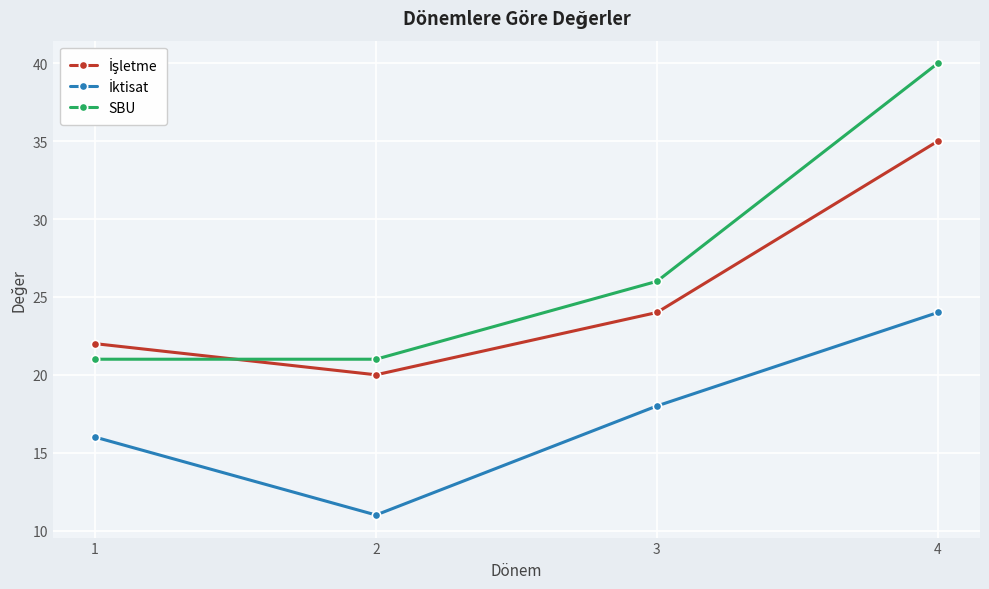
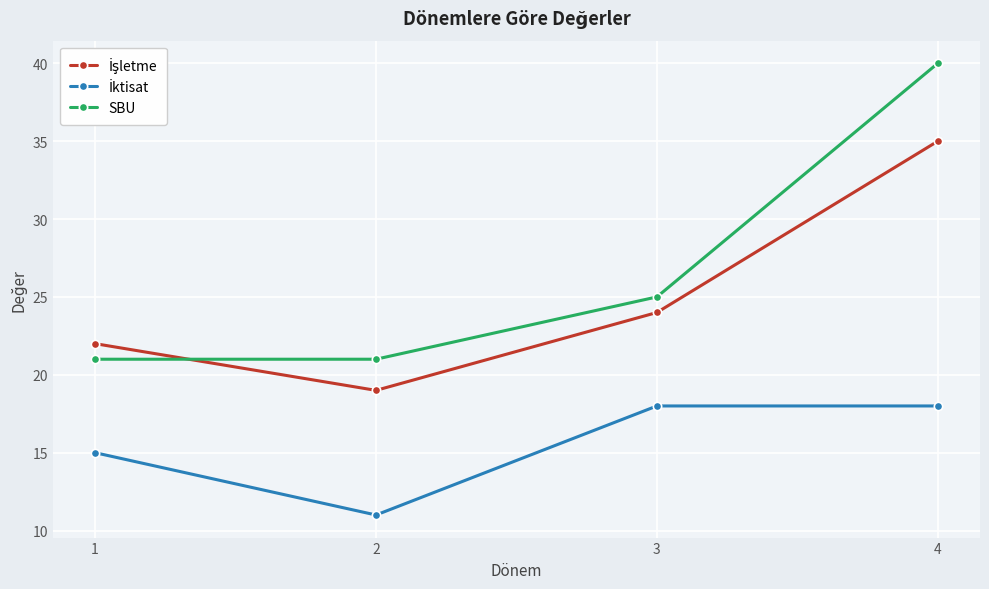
  {
    "İşletme": {
      "1": 22,
-     "2": 20,
+     "2": 19,
      "3": 24,
      "4": 35
    },
    "İktisat": {
-     "1": 16,
+     "1": 15,
      "2": 11,
      "3": 18,
-     "4": 24
+     "4": 18
    },
    "SBU": {
      "1": 21,
      "2": 21,
-     "3": 26,
+     "3": 25,
      "4": 40
    }
  }
